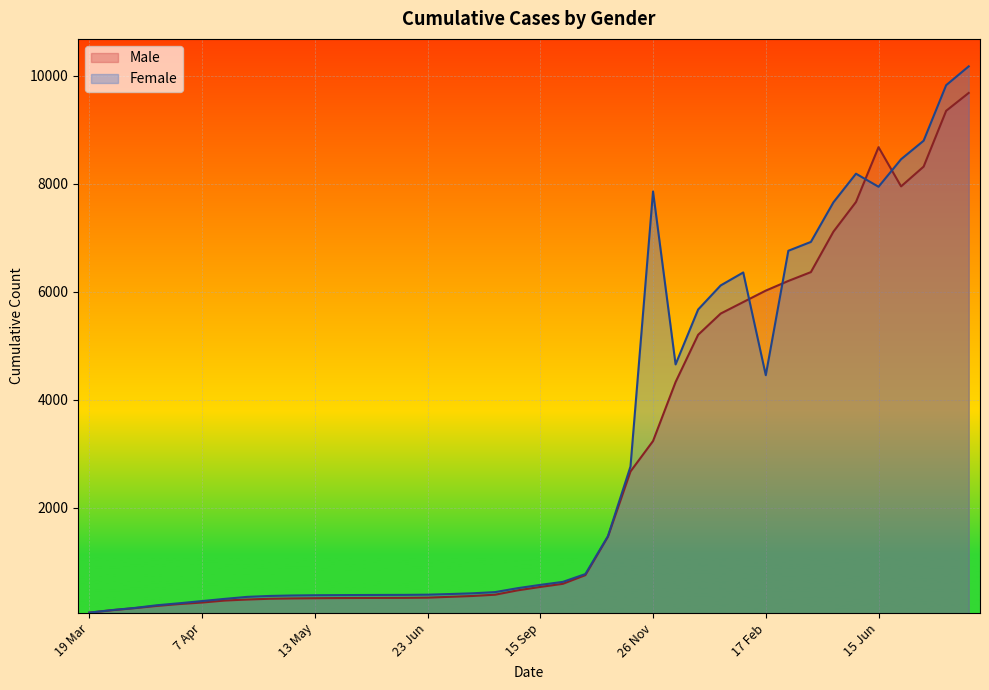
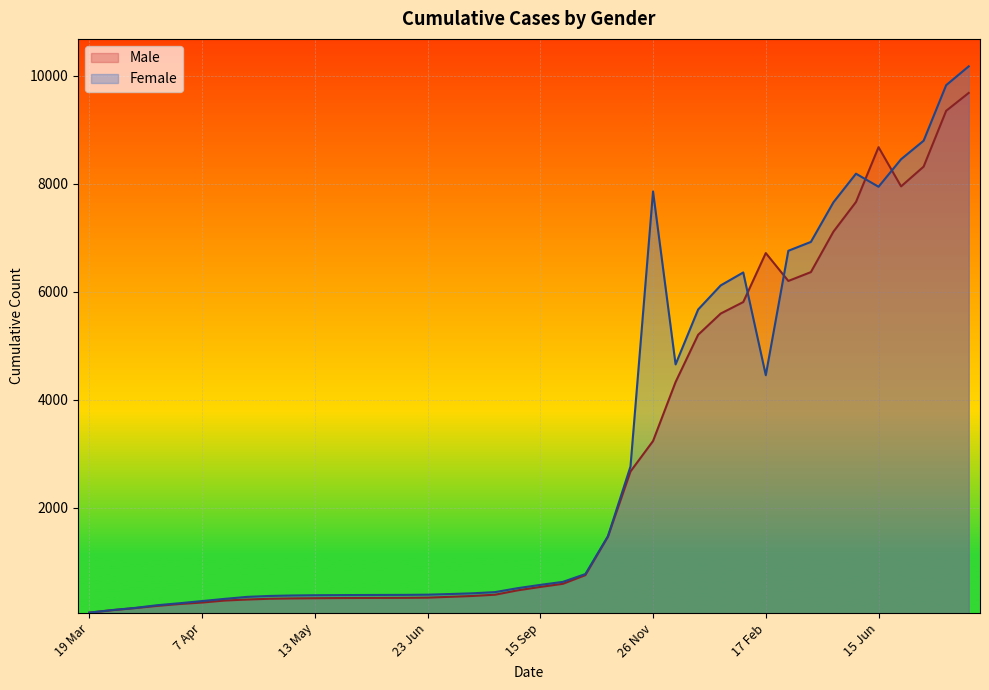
  {
    "Male": {
      "13 May": 300,
      "23 Jun": 300,
      "26 Nov": 3200,
-     "17 Feb": 6000,
+     "17 Feb": 6700,
      "15 Jun": 8700
    },
    "Female": {
      "13 May": 400,
      "23 Jun": 400,
      "26 Nov": 7900,
      "17 Feb": 4500,
      "15 Jun": 7900
    }
  }
